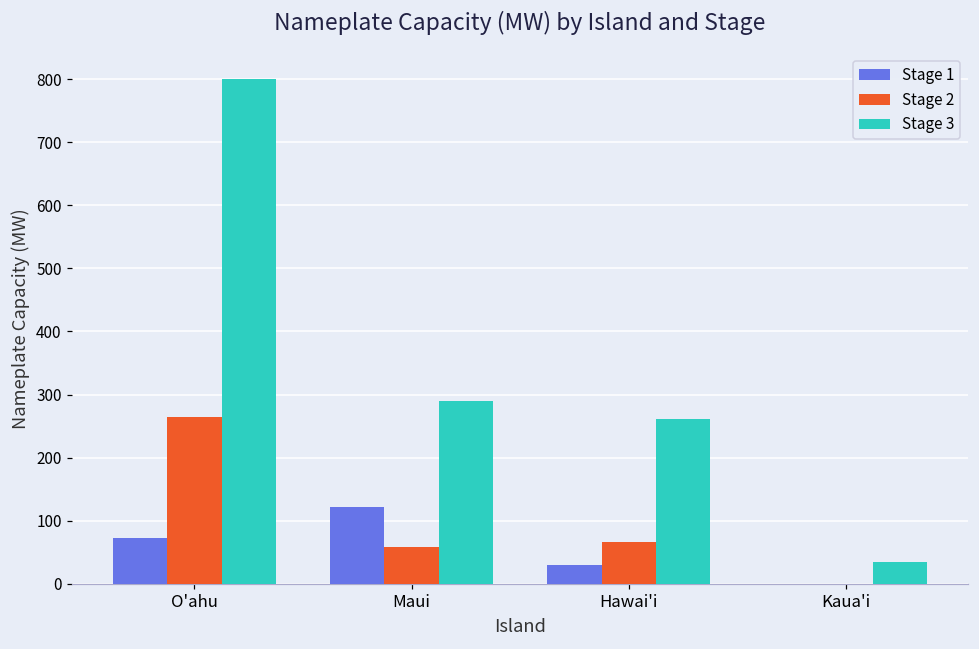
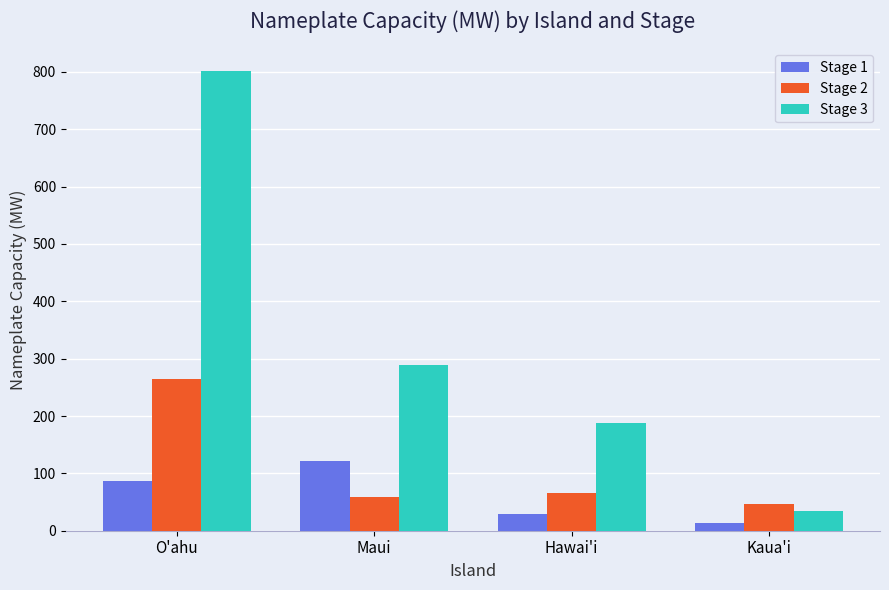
  {
    "Stage 1": {
-     "O'ahu": 70,
+     "O'ahu": 90,
      "Maui": 120,
      "Hawai'i": 30,
-     "Kaua'i": 0
+     "Kaua'i": 10
    },
    "Stage 2": {
      "O'ahu": 260,
      "Maui": 60,
      "Hawai'i": 70,
-     "Kaua'i": 0
+     "Kaua'i": 50
    },
    "Stage 3": {
      "O'ahu": 800,
      "Maui": 290,
-     "Hawai'i": 260,
+     "Hawai'i": 190,
      "Kaua'i": 40
    }
  }
